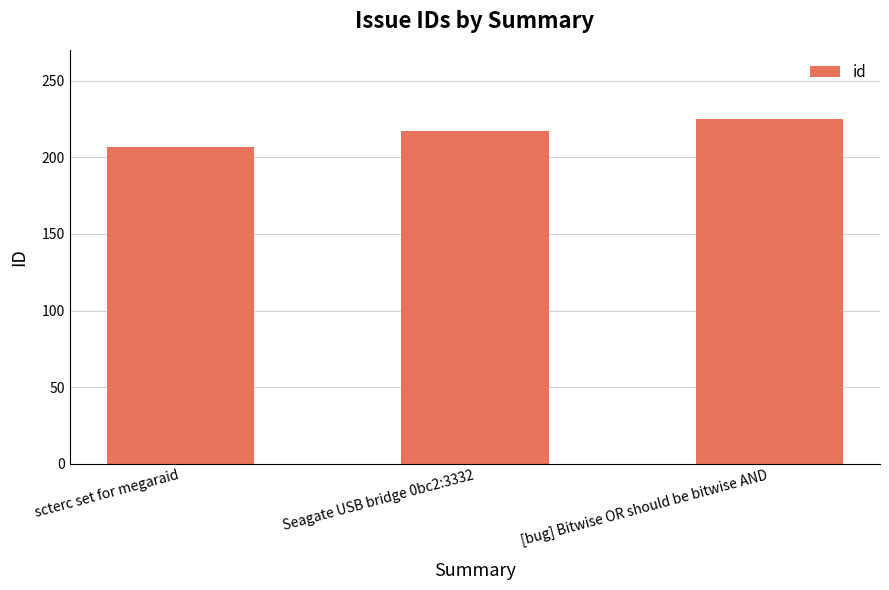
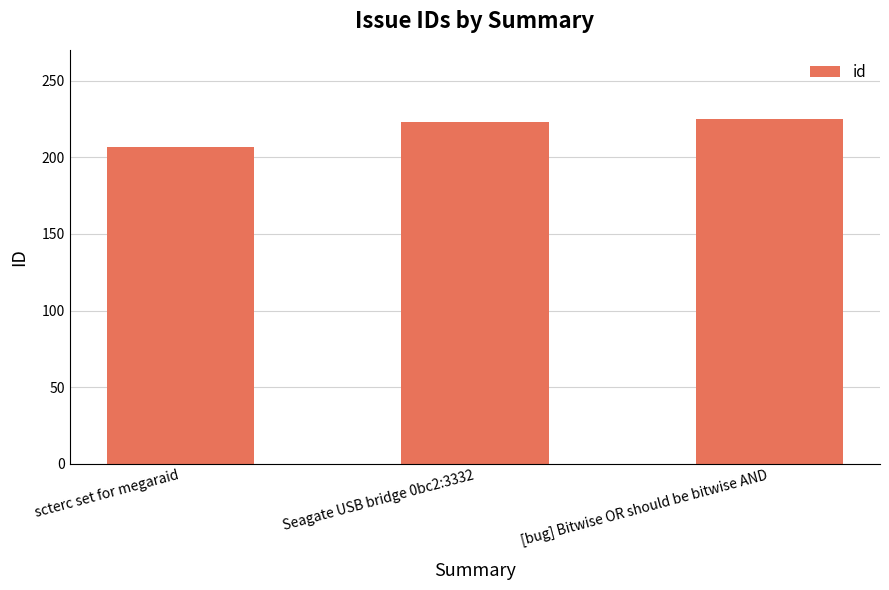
  {
    "scterc set for megaraid": 207,
-   "Seagate USB bridge 0bc2:3332": 217,
+   "Seagate USB bridge 0bc2:3332": 223,
    "[bug] Bitwise OR should be bitwise AND": 225
  }
